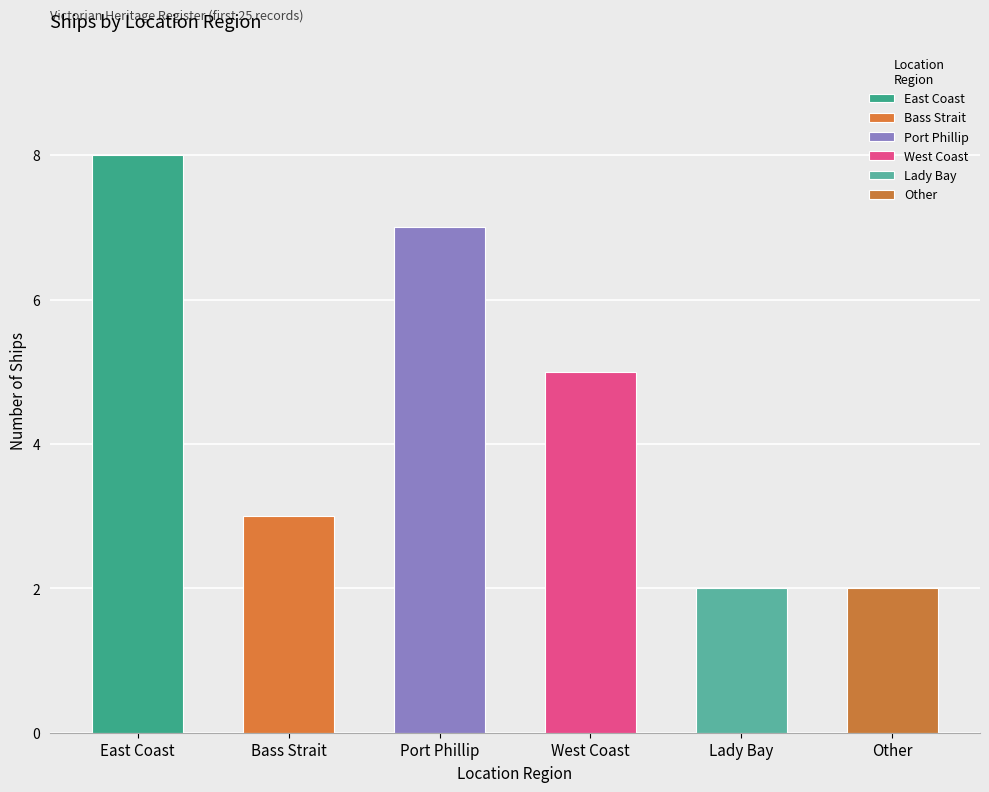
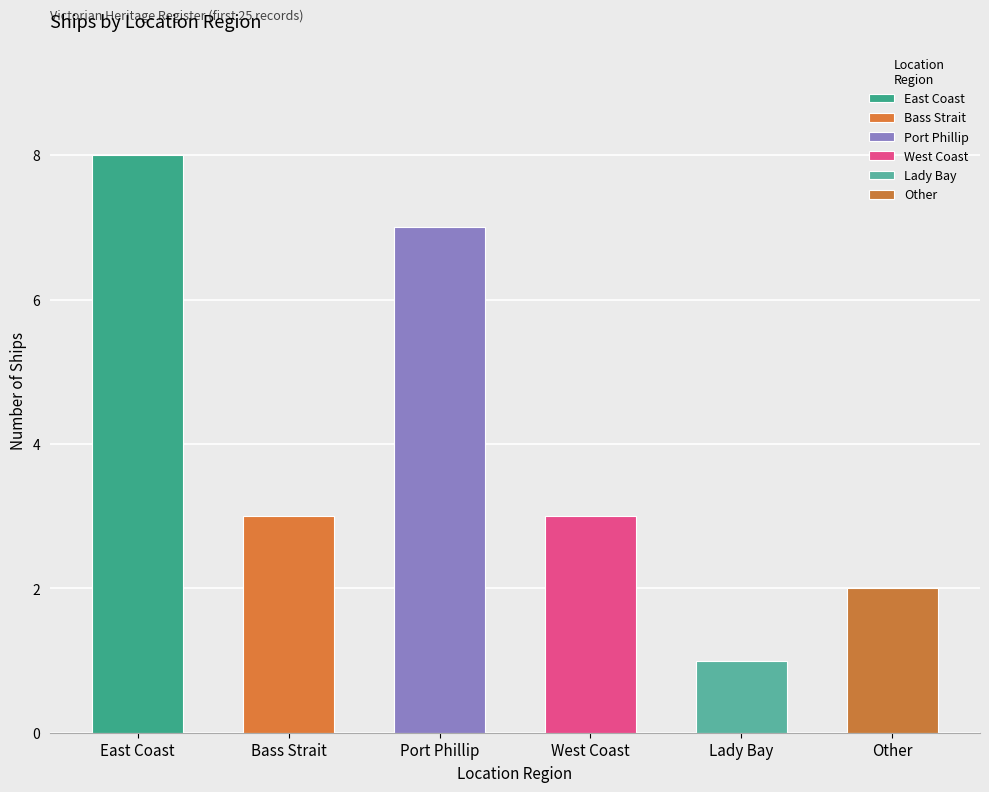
  {
    "East Coast": 8,
    "Bass Strait": 3,
    "Port Phillip": 7,
-   "West Coast": 5,
-   "Lady Bay": 2,
+   "West Coast": 3,
+   "Lady Bay": 1,
    "Other": 2
  }
